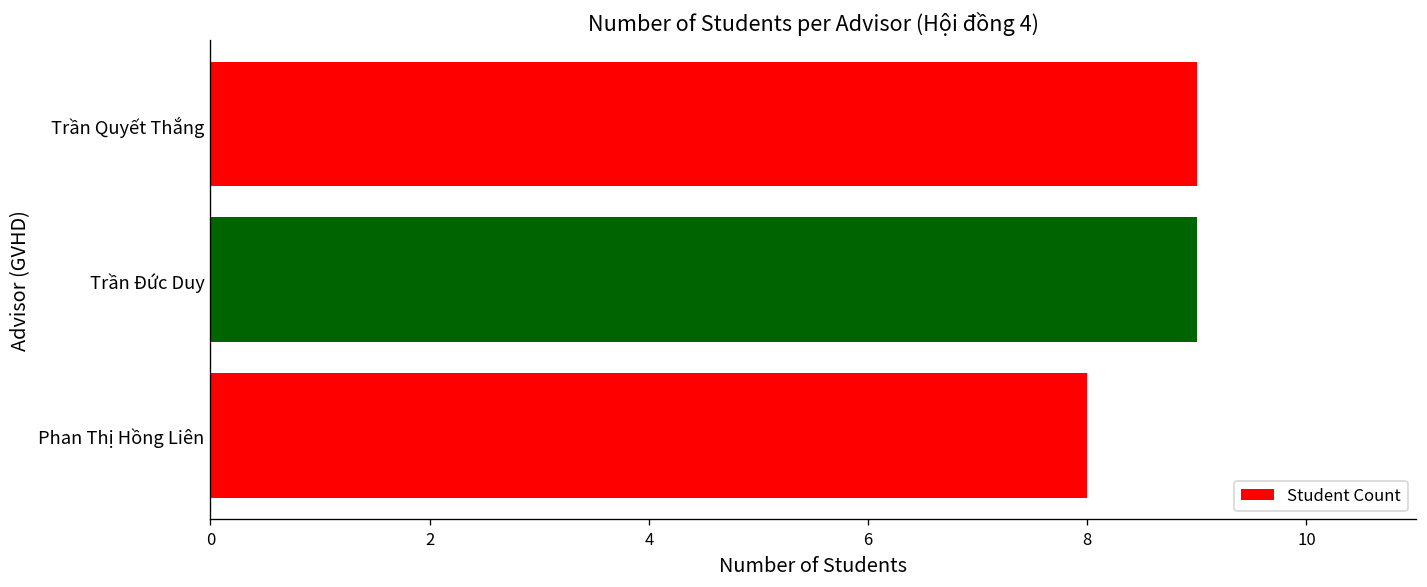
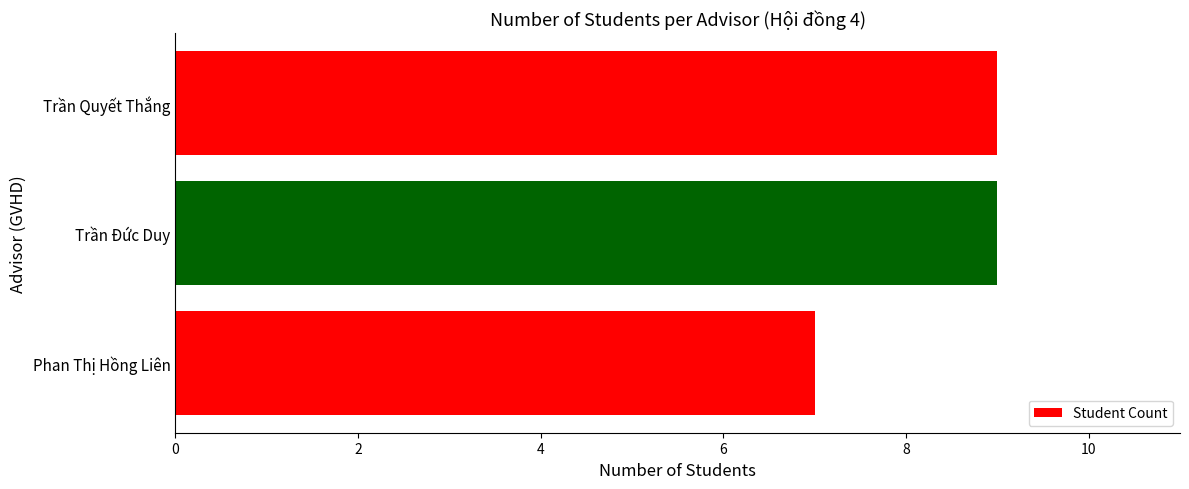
  {
    "Trần Quyết Thắng": 9,
    "Trần Đức Duy": 9,
-   "Phan Thị Hồng Liên": 8
+   "Phan Thị Hồng Liên": 7
  }
